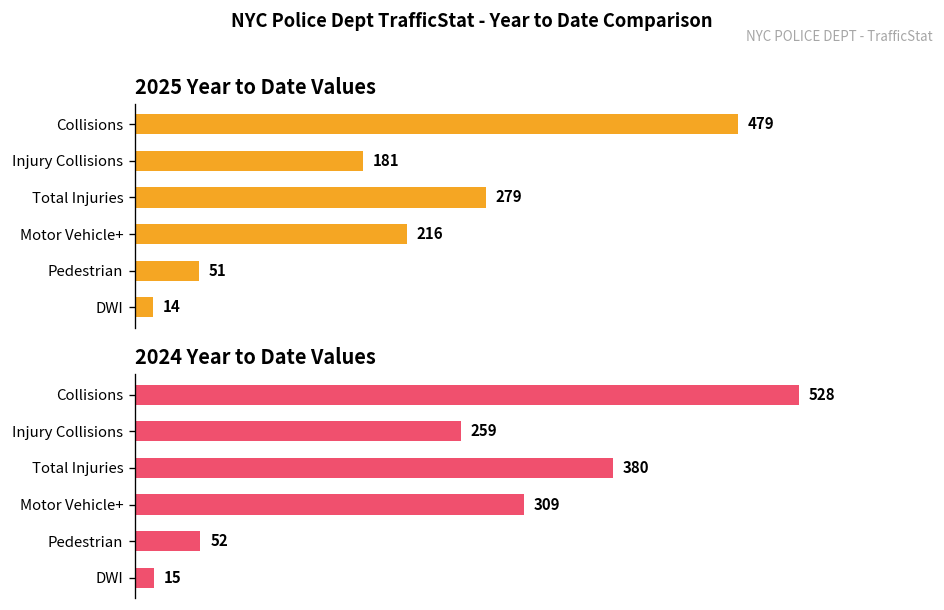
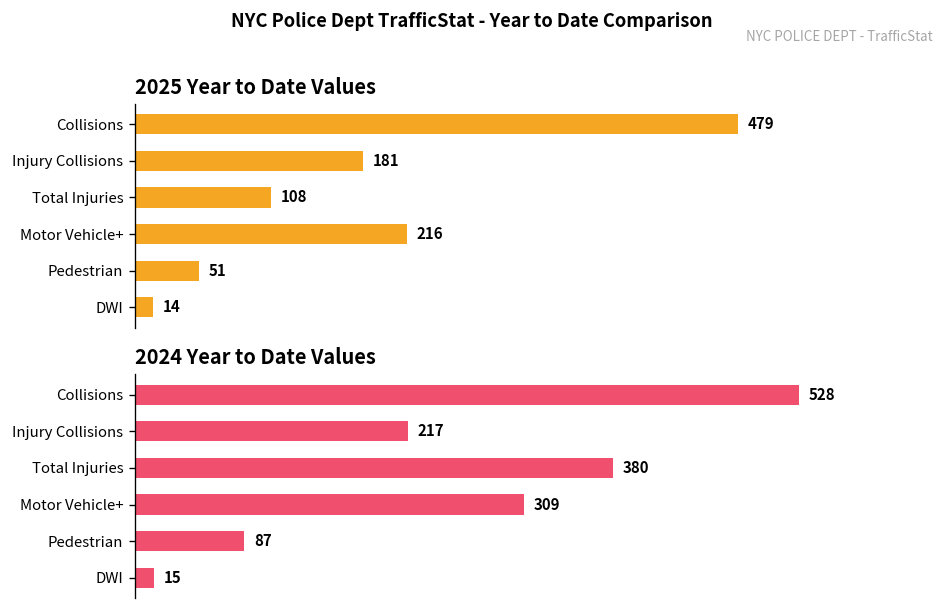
  {
    "2025 Year to Date Values": {
-     "Total Injuries": 279
+     "Total Injuries": 108
    },
    "2024 Year to Date Values": {
-     "Injury Collisions": 259,
-     "Pedestrian": 52
+     "Injury Collisions": 217,
+     "Pedestrian": 87
    }
  }
